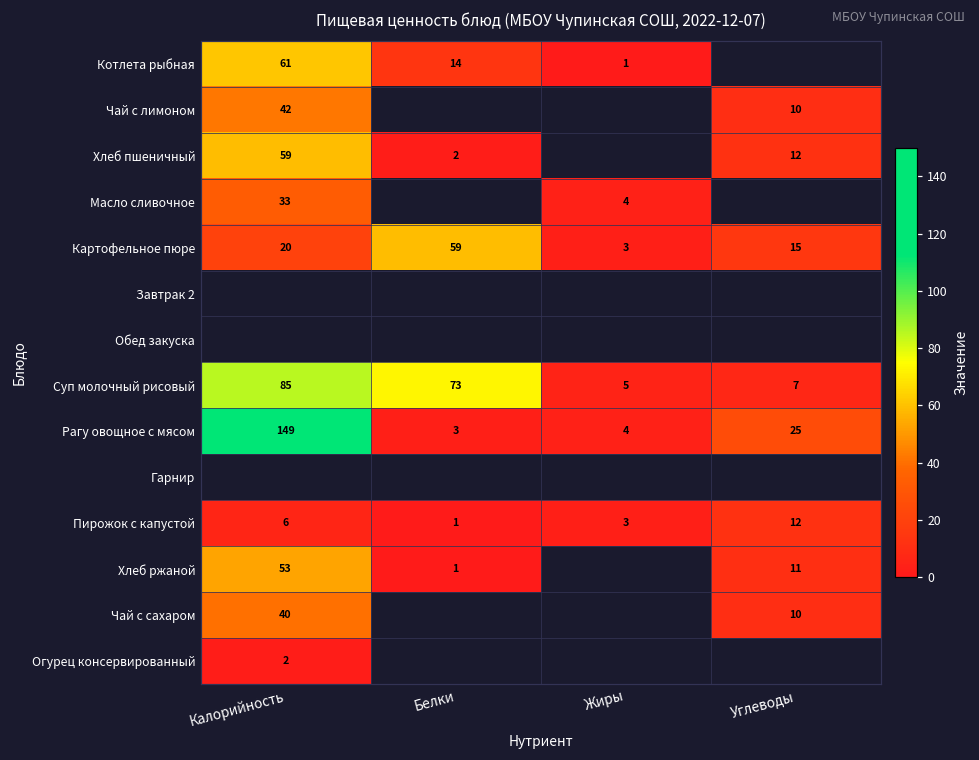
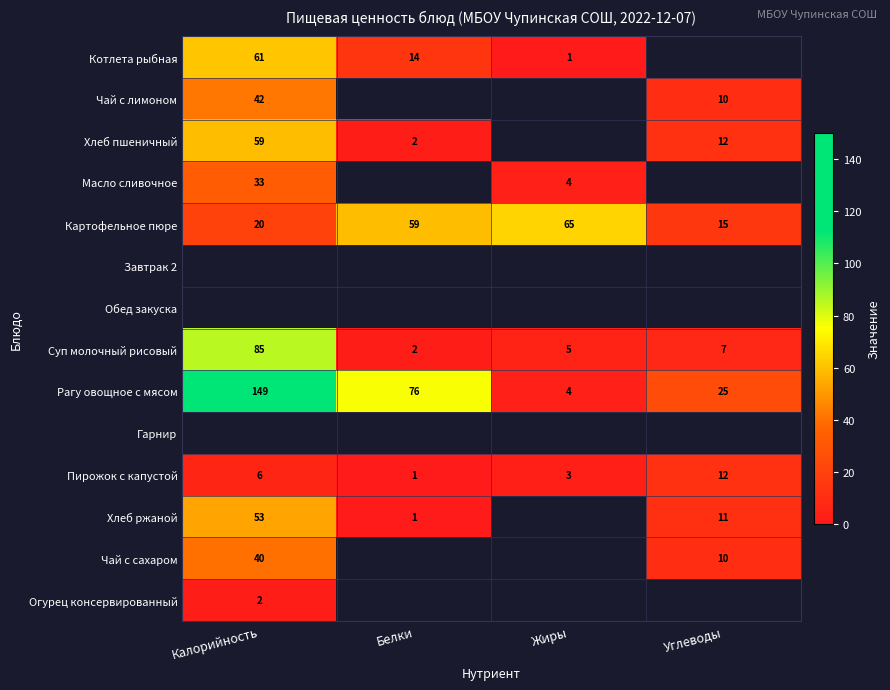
  {
    "Котлета рыбная": {
      "Калорийность": 61,
      "Белки": 14,
      "Жиры": 1
    },
    "Чай с лимоном": {
      "Калорийность": 42,
      "Углеводы": 10
    },
    "Хлеб пшеничный": {
      "Калорийность": 59,
      "Белки": 2,
      "Углеводы": 12
    },
    "Масло сливочное": {
      "Калорийность": 33,
      "Жиры": 4
    },
    "Картофельное пюре": {
      "Калорийность": 20,
      "Белки": 59,
-     "Жиры": 3,
+     "Жиры": 65,
      "Углеводы": 15
    },
    "Суп молочный рисовый": {
      "Калорийность": 85,
-     "Белки": 73,
+     "Белки": 2,
      "Жиры": 5,
      "Углеводы": 7
    },
    "Рагу овощное с мясом": {
      "Калорийность": 149,
-     "Белки": 3,
+     "Белки": 76,
      "Жиры": 4,
      "Углеводы": 25
    },
    "Пирожок с капустой": {
      "Калорийность": 6,
      "Белки": 1,
      "Жиры": 3,
      "Углеводы": 12
    },
    "Хлеб ржаной": {
      "Калорийность": 53,
      "Белки": 1,
      "Углеводы": 11
    },
    "Чай с сахаром": {
      "Калорийность": 40,
      "Углеводы": 10
    },
    "Огурец консервированный": {
      "Калорийность": 2
    }
  }
